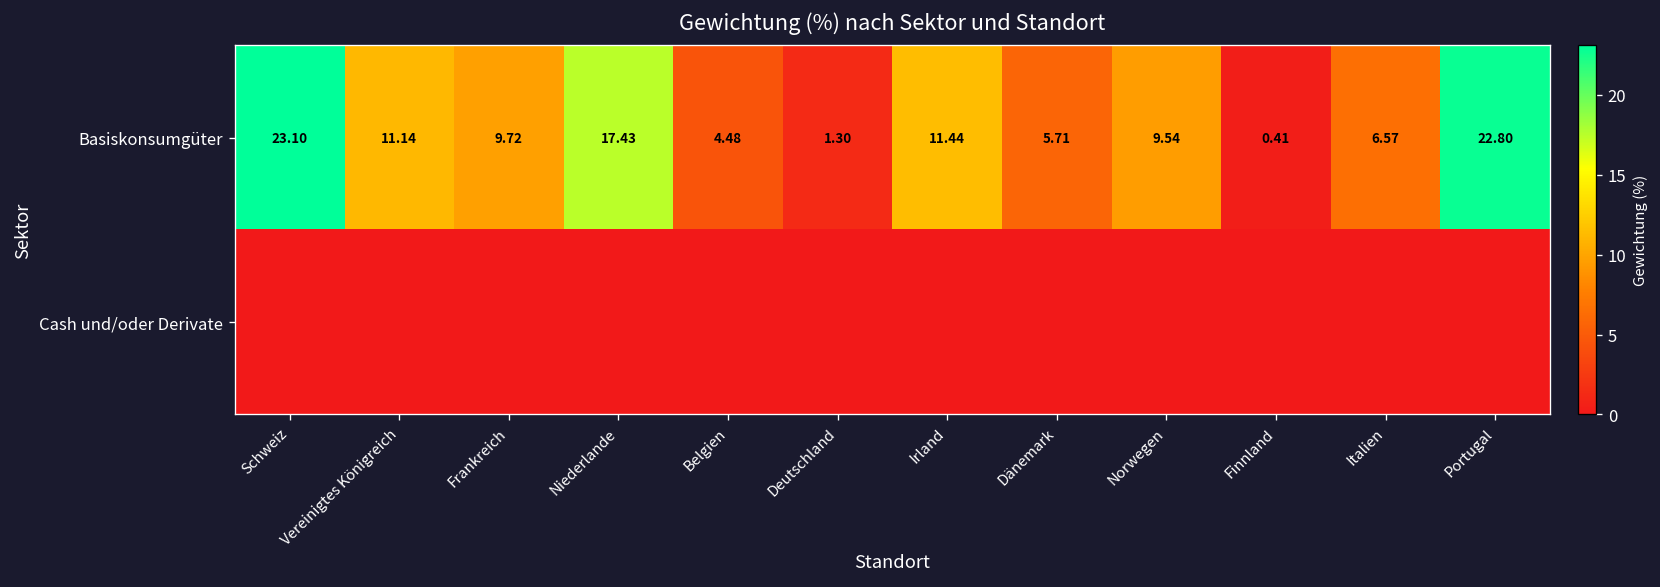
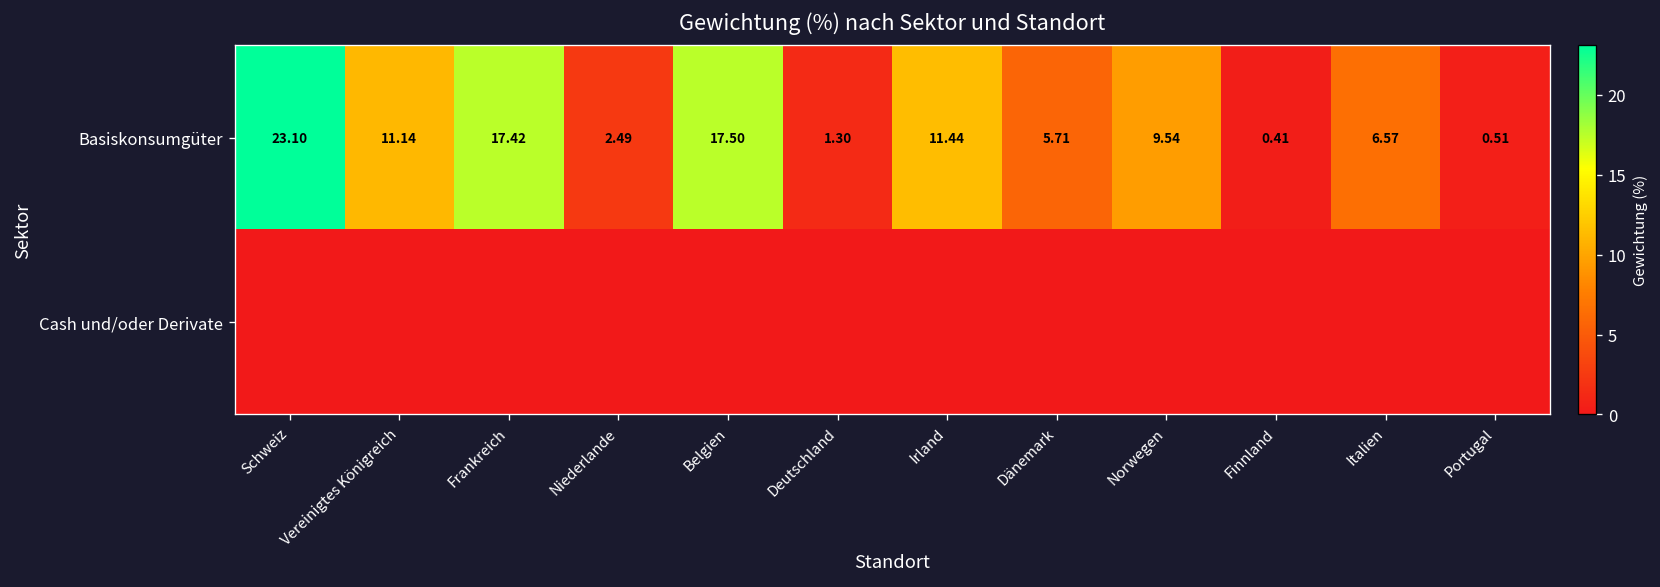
  {
    "Basiskonsumgüter": {
      "Schweiz": 23.10,
      "Vereinigtes Königreich": 11.14,
-     "Frankreich": 9.72,
-     "Niederlande": 17.43,
-     "Belgien": 4.48,
+     "Frankreich": 17.42,
+     "Niederlande": 2.49,
+     "Belgien": 17.50,
      "Deutschland": 1.30,
      "Irland": 11.44,
      "Dänemark": 5.71,
      "Norwegen": 9.54,
      "Finnland": 0.41,
      "Italien": 6.57,
-     "Portugal": 22.80
+     "Portugal": 0.51
    }
  }
